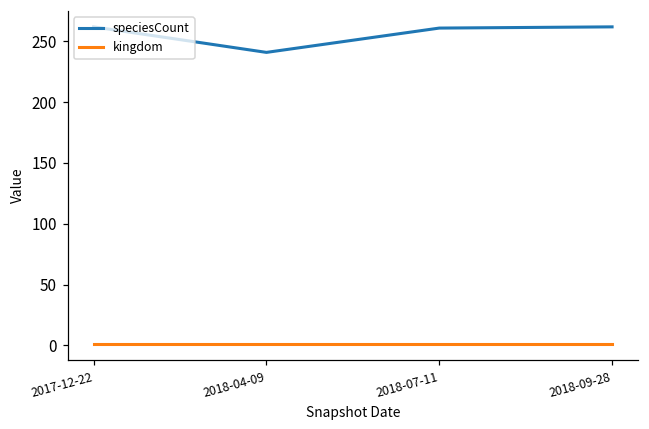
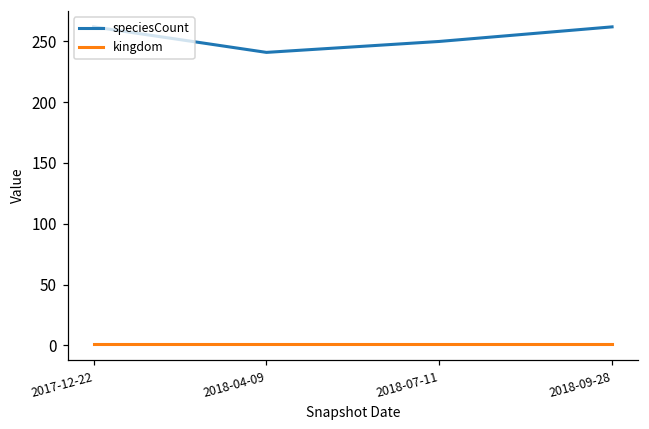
  {
    "speciesCount": {
      "2018-04-09": 241,
-     "2018-07-11": 261,
+     "2018-07-11": 250,
      "2018-09-28": 262
    },
    "kingdom": {
      "2017-12-22": 1,
      "2018-04-09": 1,
      "2018-07-11": 1,
      "2018-09-28": 1
    }
  }
